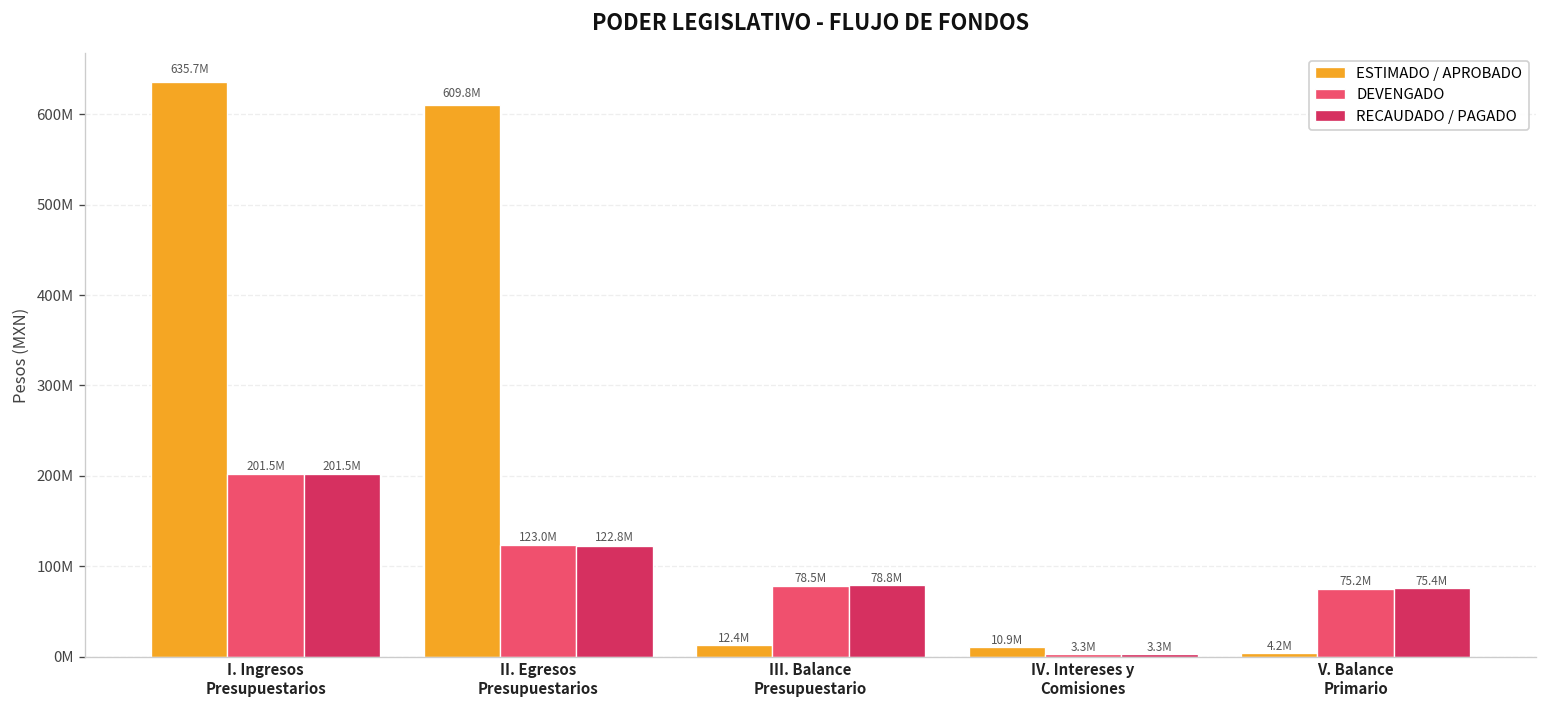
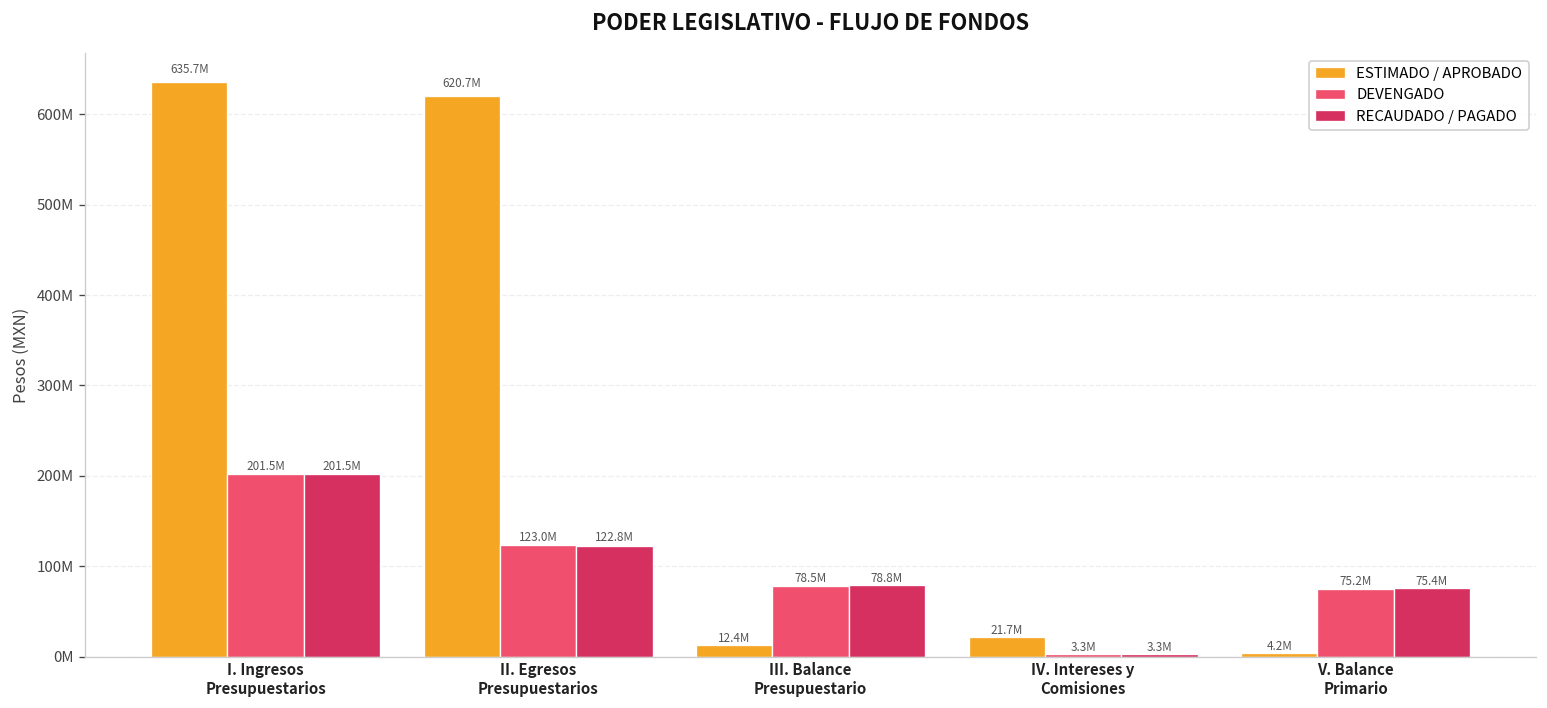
  {
    "ESTIMADO / APROBADO": {
      "I. Ingresos Presupuestarios": "635.7M",
-     "II. Egresos Presupuestarios": "609.8M",
+     "II. Egresos Presupuestarios": "620.7M",
      "III. Balance Presupuestario": "12.4M",
-     "IV. Intereses y Comisiones": "10.9M",
+     "IV. Intereses y Comisiones": "21.7M",
      "V. Balance Primario": "4.2M"
    }
  }
